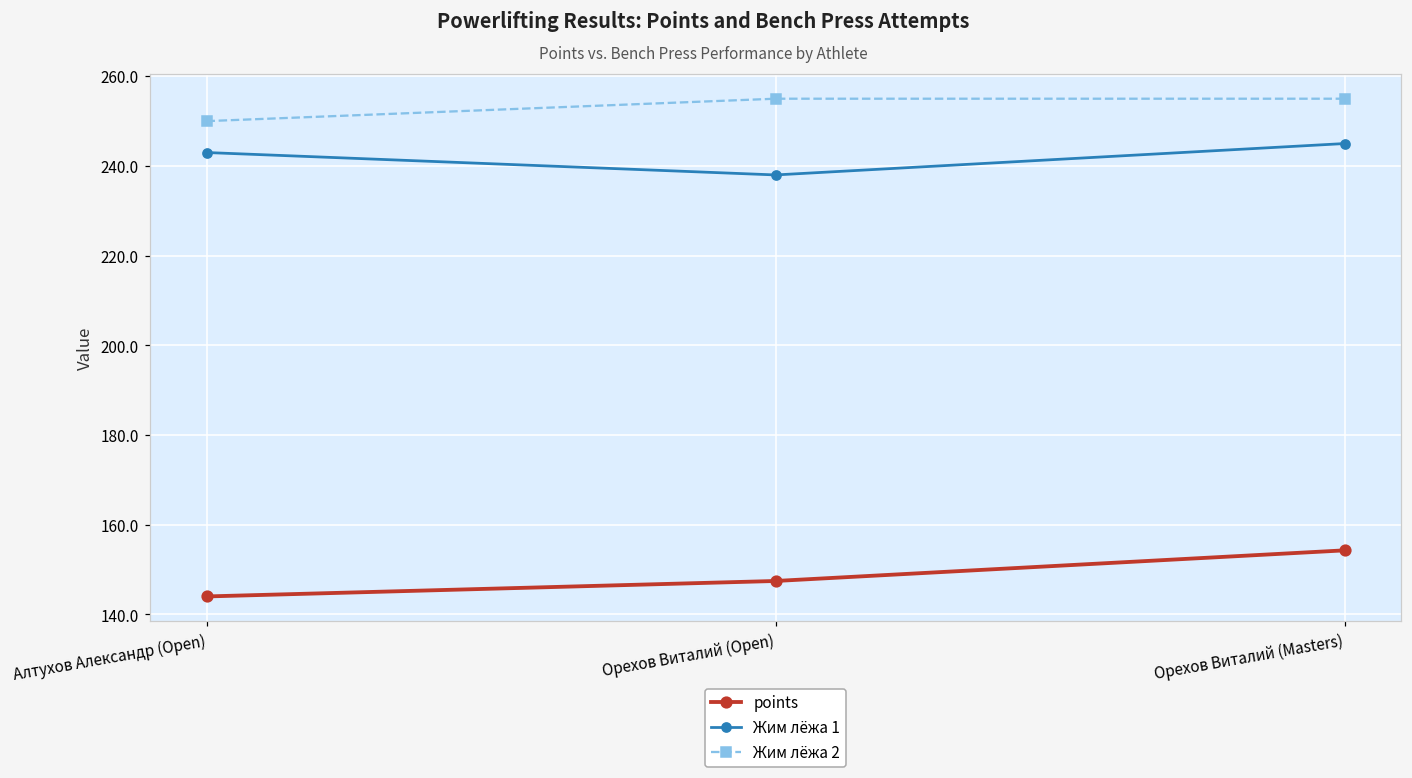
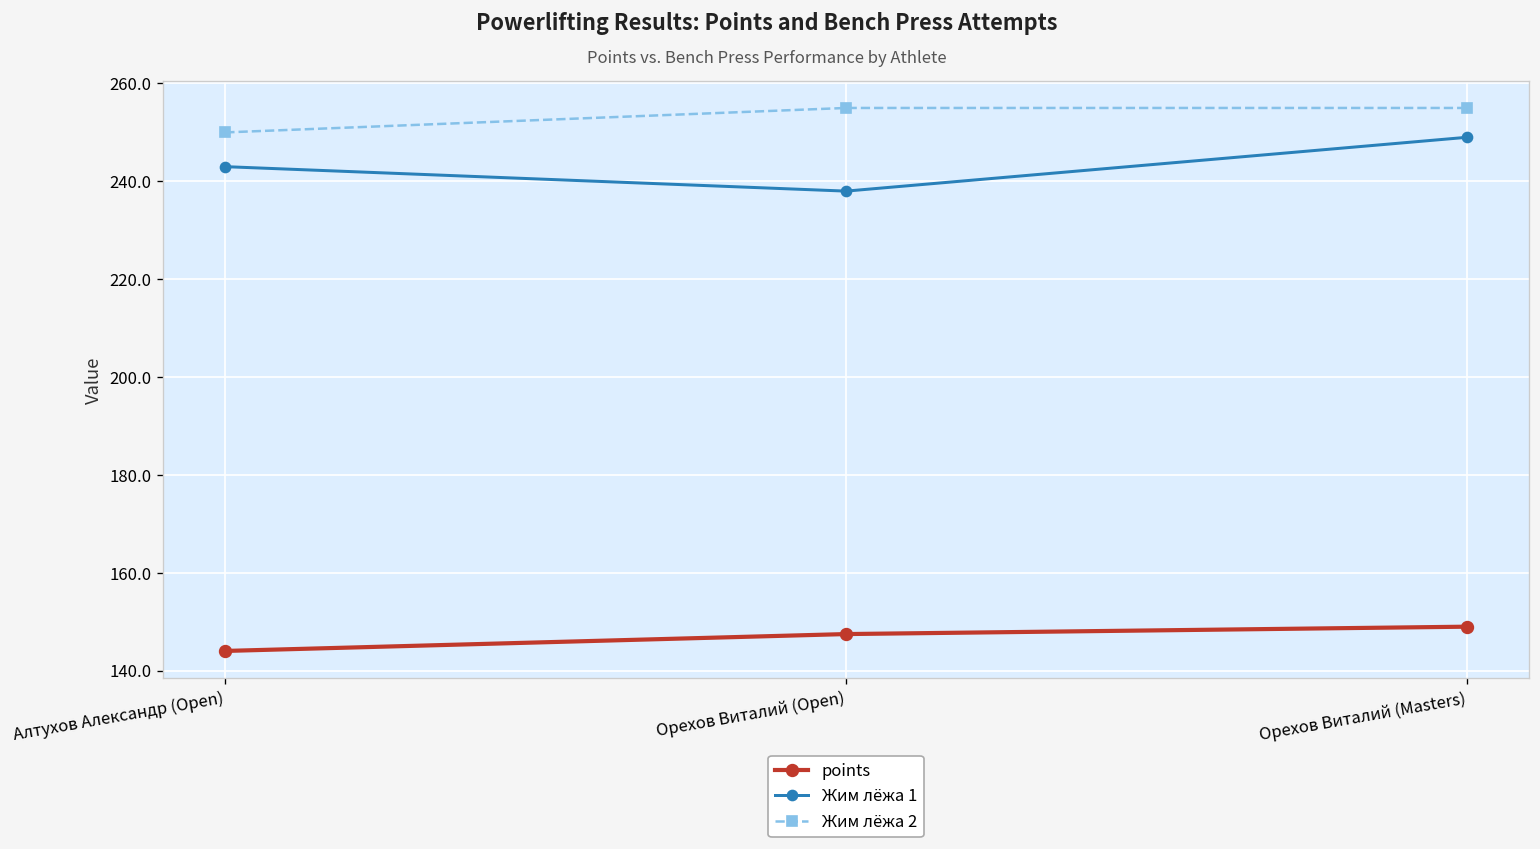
  {
    "points": {
      "Алтухов Александр (Open)": 144,
      "Орехов Виталий (Open)": 147,
-     "Орехов Виталий (Masters)": 154
+     "Орехов Виталий (Masters)": 149
    },
    "Жим лёжа 1": {
      "Алтухов Александр (Open)": 243,
      "Орехов Виталий (Open)": 238,
-     "Орехов Виталий (Masters)": 245
+     "Орехов Виталий (Masters)": 249
    },
    "Жим лёжа 2": {
      "Алтухов Александр (Open)": 250,
      "Орехов Виталий (Open)": 255,
      "Орехов Виталий (Masters)": 255
    }
  }
